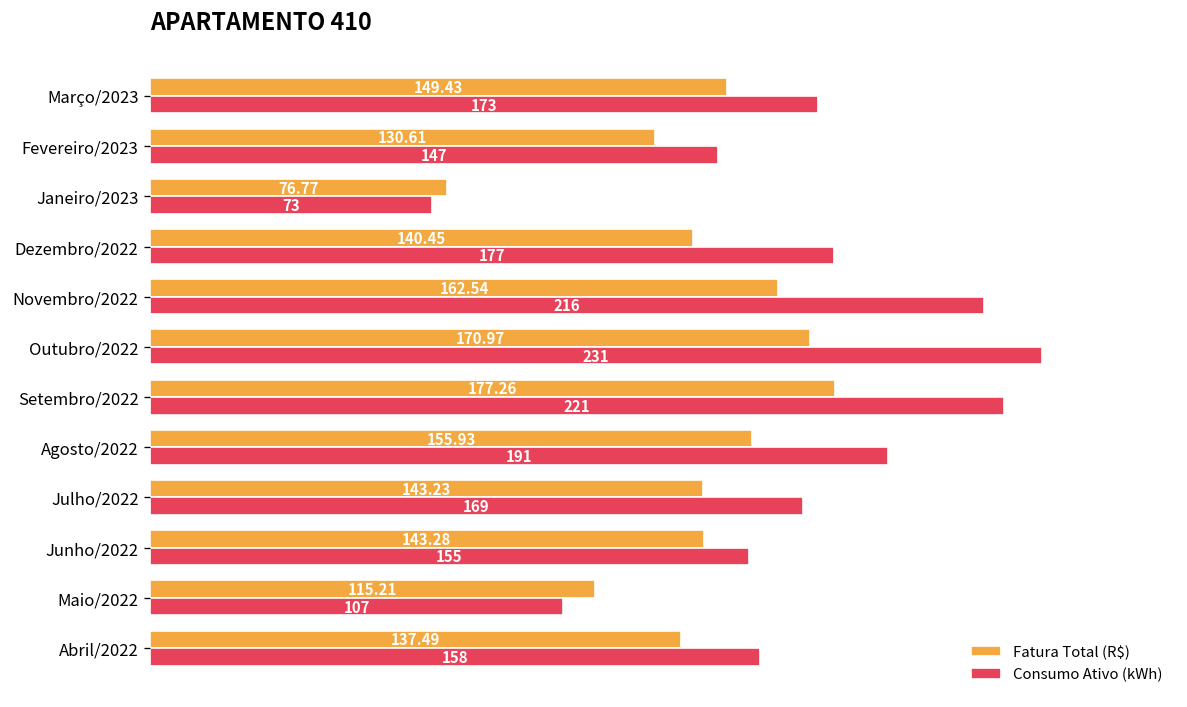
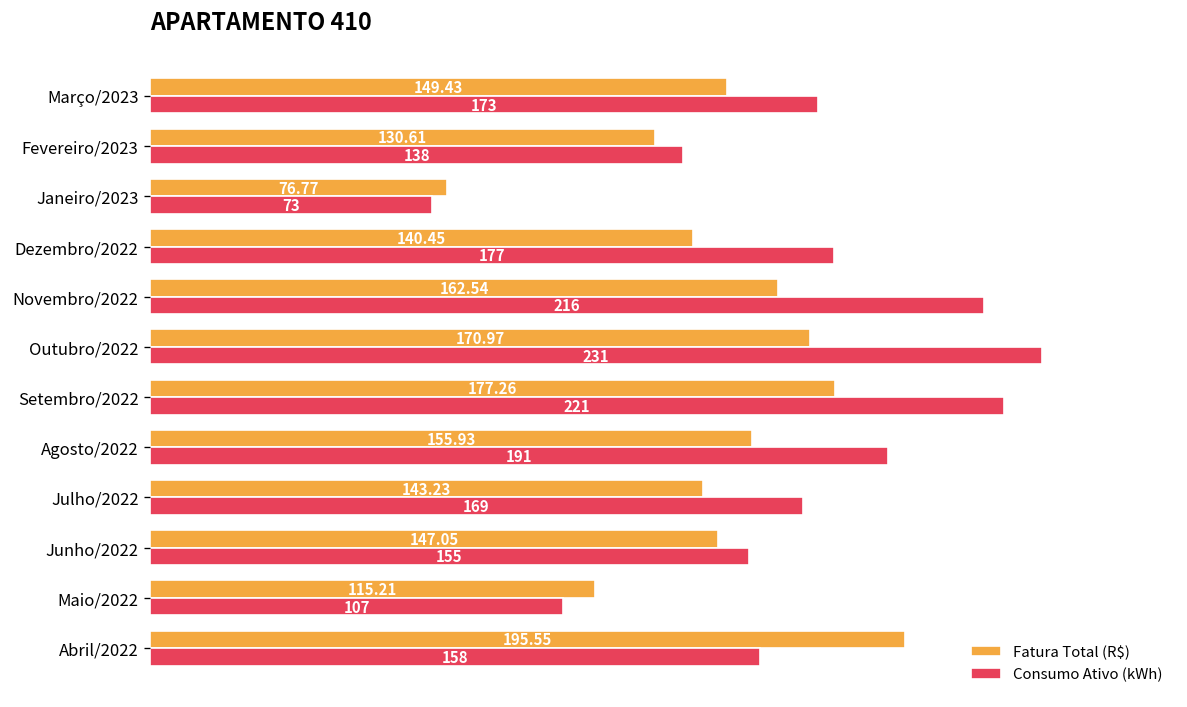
  {
    "Fatura Total (R$)": {
      "Março/2023": 149.43,
      "Fevereiro/2023": 130.61,
      "Janeiro/2023": 76.77,
      "Dezembro/2022": 140.45,
      "Novembro/2022": 162.54,
      "Outubro/2022": 170.97,
      "Setembro/2022": 177.26,
      "Agosto/2022": 155.93,
      "Julho/2022": 143.23,
-     "Junho/2022": 143.28,
+     "Junho/2022": 147.05,
      "Maio/2022": 115.21,
-     "Abril/2022": 137.49
+     "Abril/2022": 195.55
    },
    "Consumo Ativo (kWh)": {
      "Março/2023": 173,
-     "Fevereiro/2023": 147,
+     "Fevereiro/2023": 138,
      "Janeiro/2023": 73,
      "Dezembro/2022": 177,
      "Novembro/2022": 216,
      "Outubro/2022": 231,
      "Setembro/2022": 221,
      "Agosto/2022": 191,
      "Julho/2022": 169,
      "Junho/2022": 155,
      "Maio/2022": 107,
      "Abril/2022": 158
    }
  }
